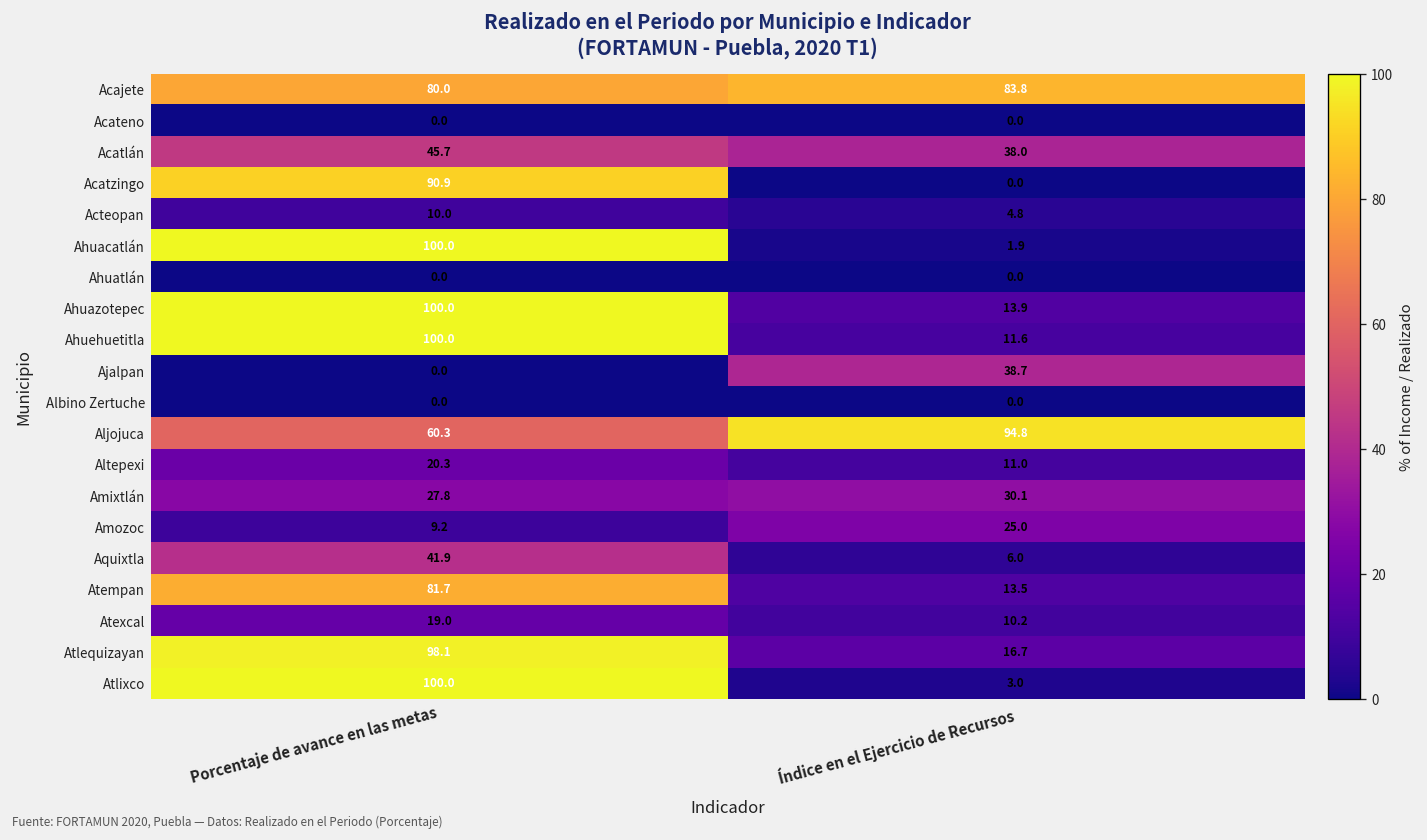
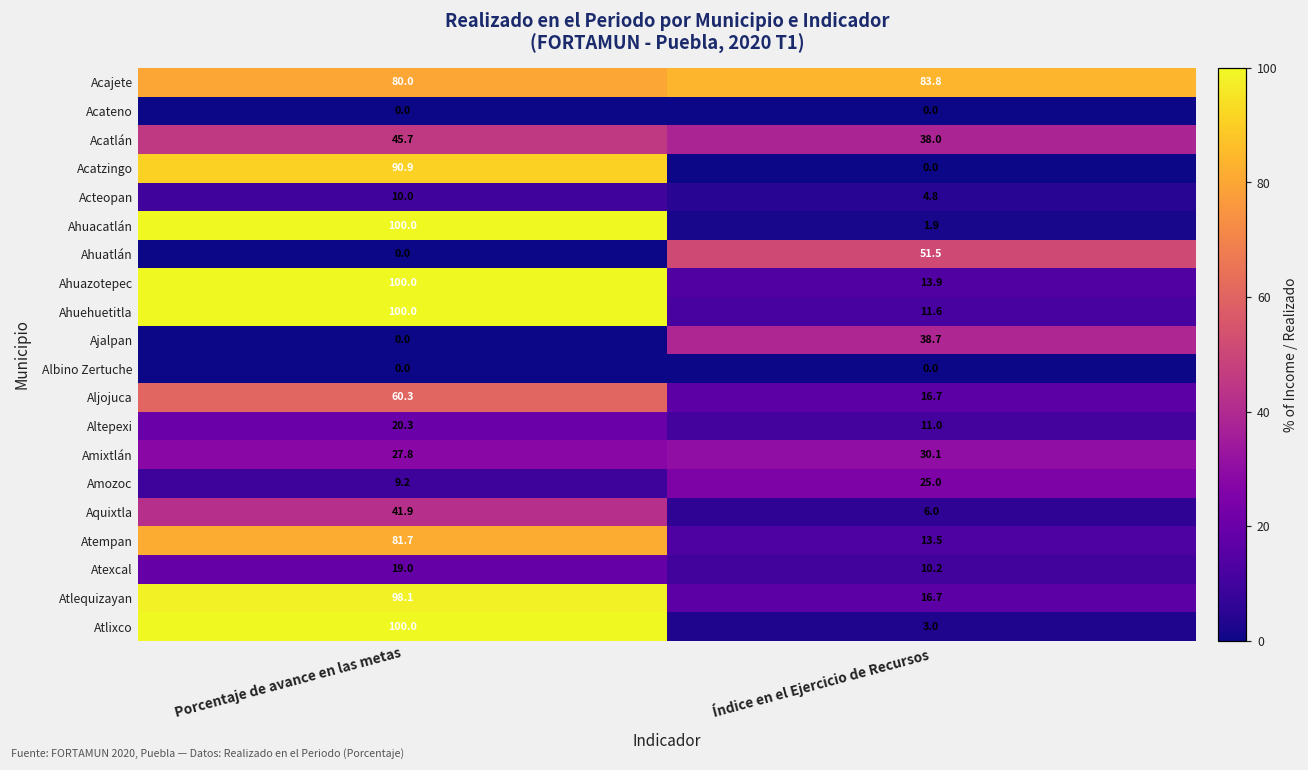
  {
    "Acajete": {
      "Porcentaje de avance en las metas": 80.0,
      "Índice en el Ejercicio de Recursos": 83.8
    },
    "Acateno": {
      "Porcentaje de avance en las metas": 0.0,
      "Índice en el Ejercicio de Recursos": 0.0
    },
    "Acatlán": {
      "Porcentaje de avance en las metas": 45.7,
      "Índice en el Ejercicio de Recursos": 38.0
    },
    "Acatzingo": {
      "Porcentaje de avance en las metas": 90.9,
      "Índice en el Ejercicio de Recursos": 0.0
    },
    "Acteopan": {
      "Porcentaje de avance en las metas": 10.0,
      "Índice en el Ejercicio de Recursos": 4.8
    },
    "Ahuacatlán": {
      "Porcentaje de avance en las metas": 100.0,
      "Índice en el Ejercicio de Recursos": 1.9
    },
    "Ahuatlán": {
      "Porcentaje de avance en las metas": 0.0,
-     "Índice en el Ejercicio de Recursos": 0.0
+     "Índice en el Ejercicio de Recursos": 51.5
    },
    "Ahuazotepec": {
      "Porcentaje de avance en las metas": 100.0,
      "Índice en el Ejercicio de Recursos": 13.9
    },
    "Ahuehuetitla": {
      "Porcentaje de avance en las metas": 100.0,
      "Índice en el Ejercicio de Recursos": 11.6
    },
    "Ajalpan": {
      "Porcentaje de avance en las metas": 0.0,
      "Índice en el Ejercicio de Recursos": 38.7
    },
    "Albino Zertuche": {
      "Porcentaje de avance en las metas": 0.0,
      "Índice en el Ejercicio de Recursos": 0.0
    },
    "Aljojuca": {
      "Porcentaje de avance en las metas": 60.3,
-     "Índice en el Ejercicio de Recursos": 94.8
+     "Índice en el Ejercicio de Recursos": 16.7
    },
    "Altepexi": {
      "Porcentaje de avance en las metas": 20.3,
      "Índice en el Ejercicio de Recursos": 11.0
    },
    "Amixtlán": {
      "Porcentaje de avance en las metas": 27.8,
      "Índice en el Ejercicio de Recursos": 30.1
    },
    "Amozoc": {
      "Porcentaje de avance en las metas": 9.2,
      "Índice en el Ejercicio de Recursos": 25.0
    },
    "Aquixtla": {
      "Porcentaje de avance en las metas": 41.9,
      "Índice en el Ejercicio de Recursos": 6.0
    },
    "Atempan": {
      "Porcentaje de avance en las metas": 81.7,
      "Índice en el Ejercicio de Recursos": 13.5
    },
    "Atexcal": {
      "Porcentaje de avance en las metas": 19.0,
      "Índice en el Ejercicio de Recursos": 10.2
    },
    "Atlequizayan": {
      "Porcentaje de avance en las metas": 98.1,
      "Índice en el Ejercicio de Recursos": 16.7
    },
    "Atlixco": {
      "Porcentaje de avance en las metas": 100.0,
      "Índice en el Ejercicio de Recursos": 3.0
    }
  }
